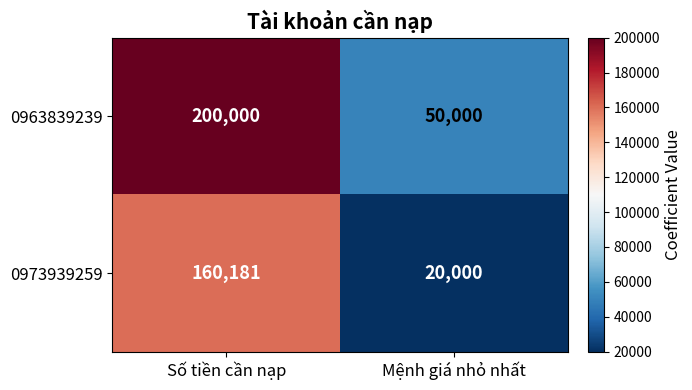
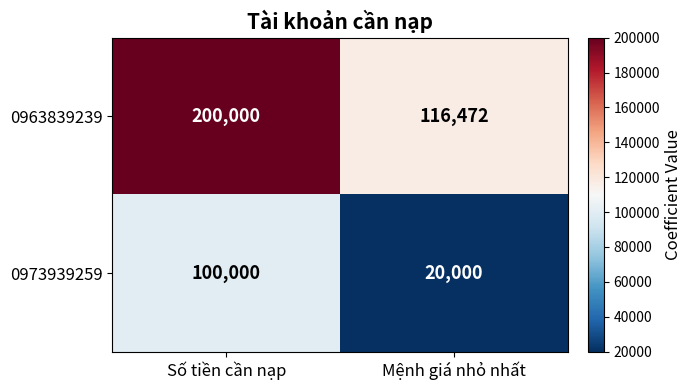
  {
    "0963839239": {
      "Số tiền cần nạp": "200,000",
-     "Mệnh giá nhỏ nhất": "50,000"
+     "Mệnh giá nhỏ nhất": "116,472"
    },
    "0973939259": {
-     "Số tiền cần nạp": "160,181",
+     "Số tiền cần nạp": "100,000",
      "Mệnh giá nhỏ nhất": "20,000"
    }
  }
